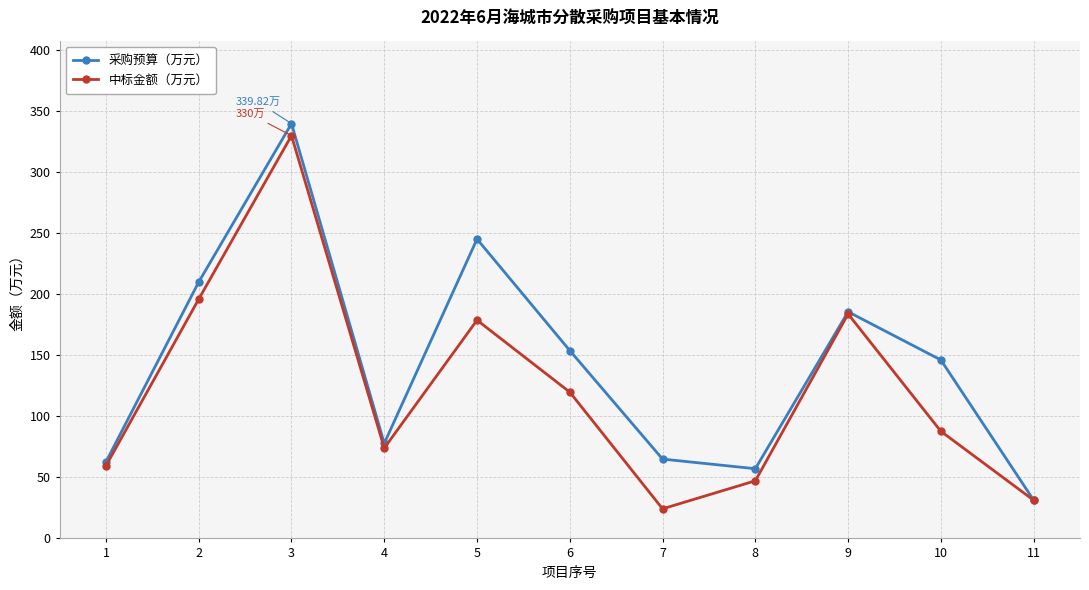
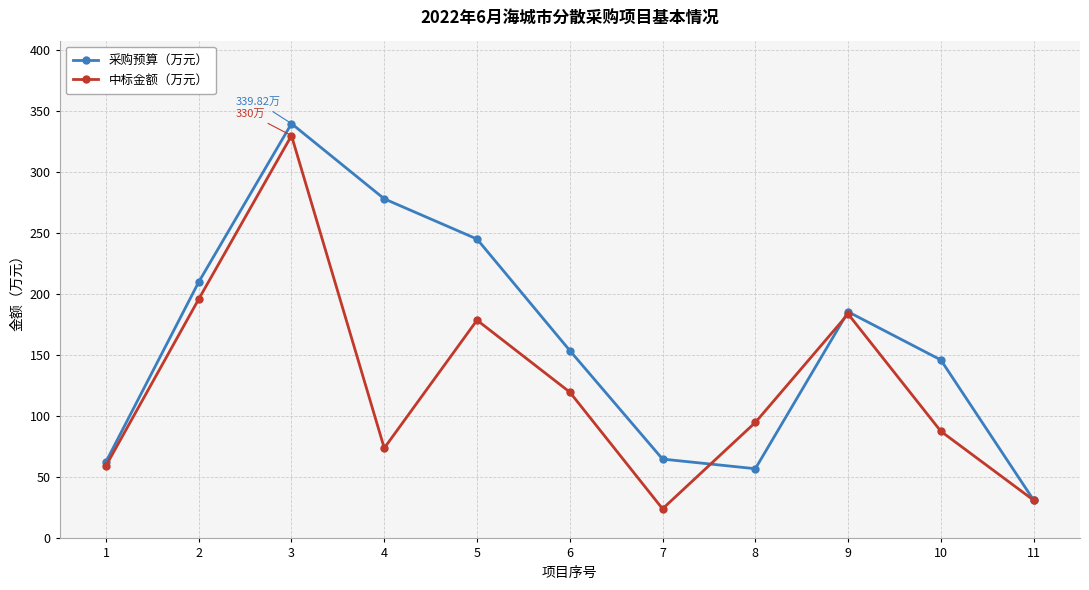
  {
    "采购预算（万元）": {
      "1": 63,
      "2": 210,
-     "4": 78,
+     "4": 278,
      "5": 245,
      "6": 154,
      "7": 65,
      "8": 57,
      "10": 146
    },
    "中标金额（万元）": {
      "1": 60,
      "2": 196,
      "4": 74,
      "5": 179,
      "6": 120,
      "7": 24,
-     "8": 47,
+     "8": 95,
      "10": 88
    }
  }
